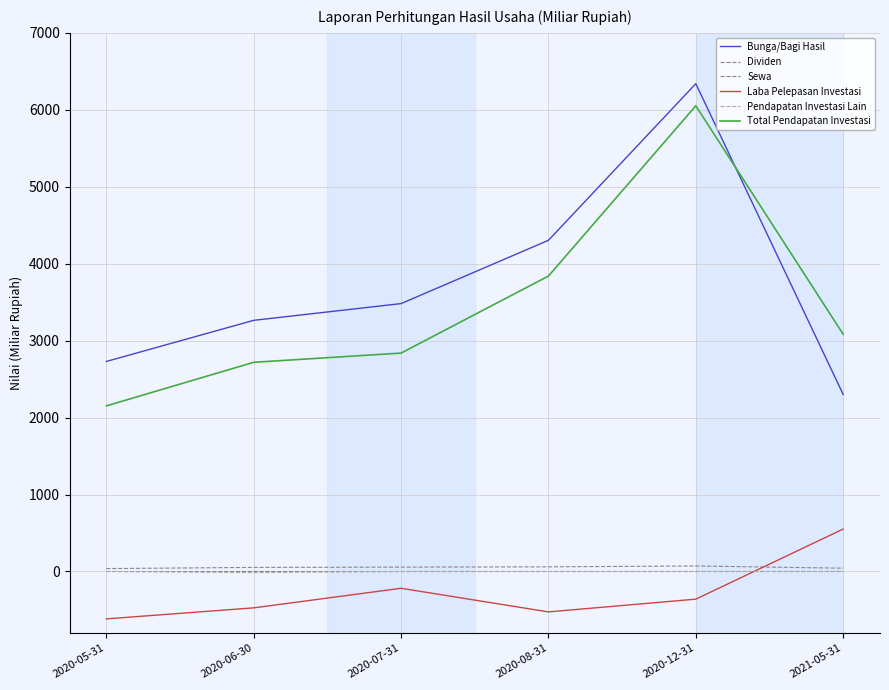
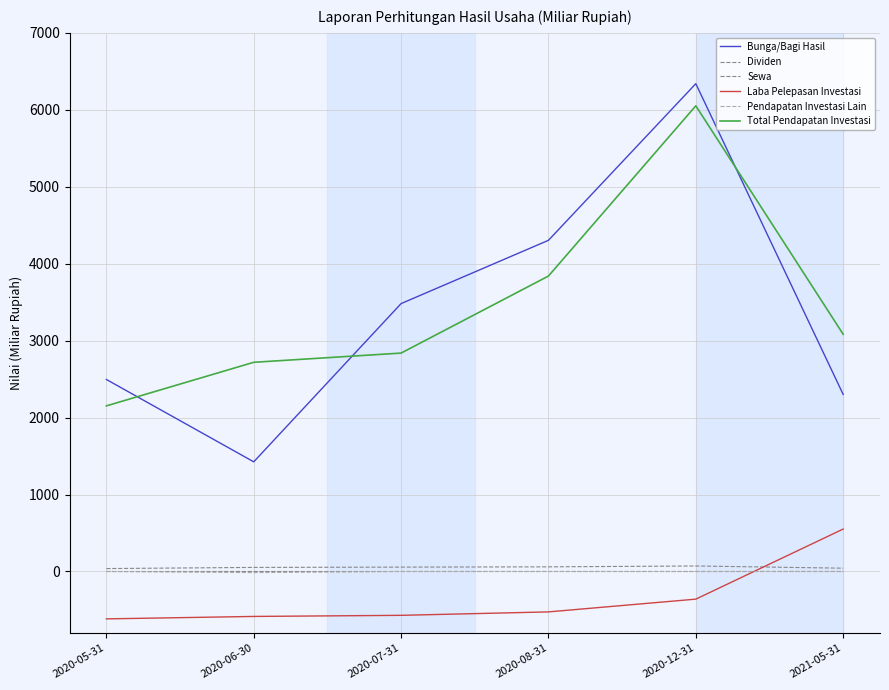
  {
    "Bunga/Bagi Hasil": {
-     "2020-05-31": 2700,
-     "2020-06-30": 3300,
+     "2020-05-31": 2500,
+     "2020-06-30": 1400,
      "2020-07-31": 3500,
      "2020-08-31": 4300,
      "2020-12-31": 6300,
      "2021-05-31": 2300
    },
    "Laba Pelepasan Investasi": {
      "2020-05-31": -600,
-     "2020-06-30": -500,
-     "2020-07-31": -200,
+     "2020-06-30": -600,
+     "2020-07-31": -600,
      "2020-08-31": -500,
      "2020-12-31": -400,
      "2021-05-31": 600
    },
    "Total Pendapatan Investasi": {
      "2020-05-31": 2200,
      "2020-06-30": 2700,
      "2020-07-31": 2800,
      "2020-08-31": 3800,
      "2020-12-31": 6100,
      "2021-05-31": 3100
    }
  }
